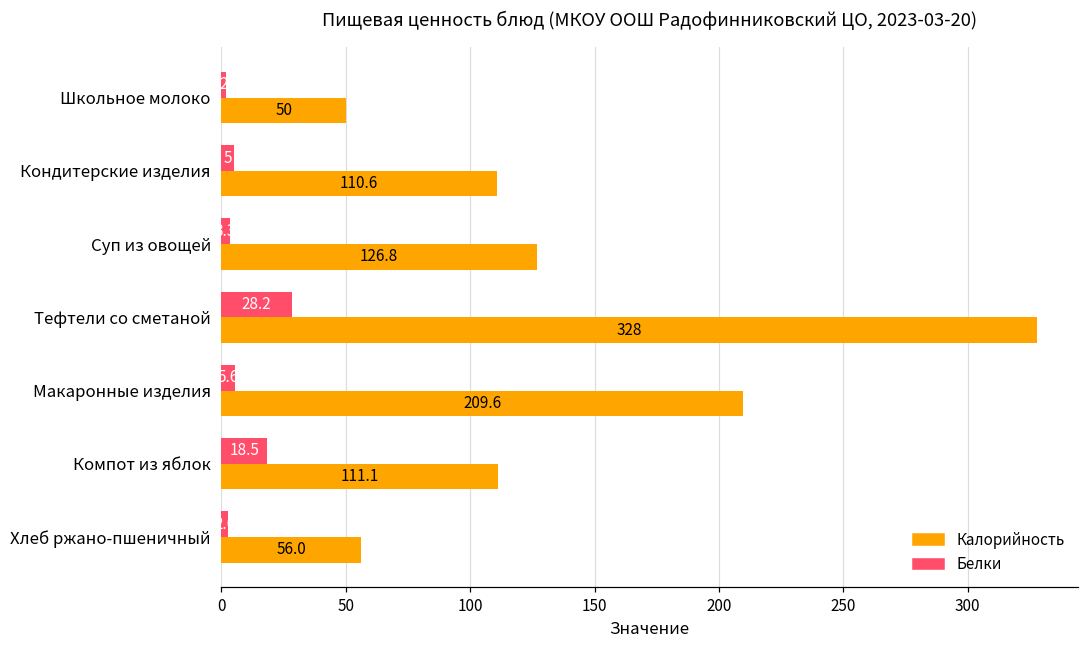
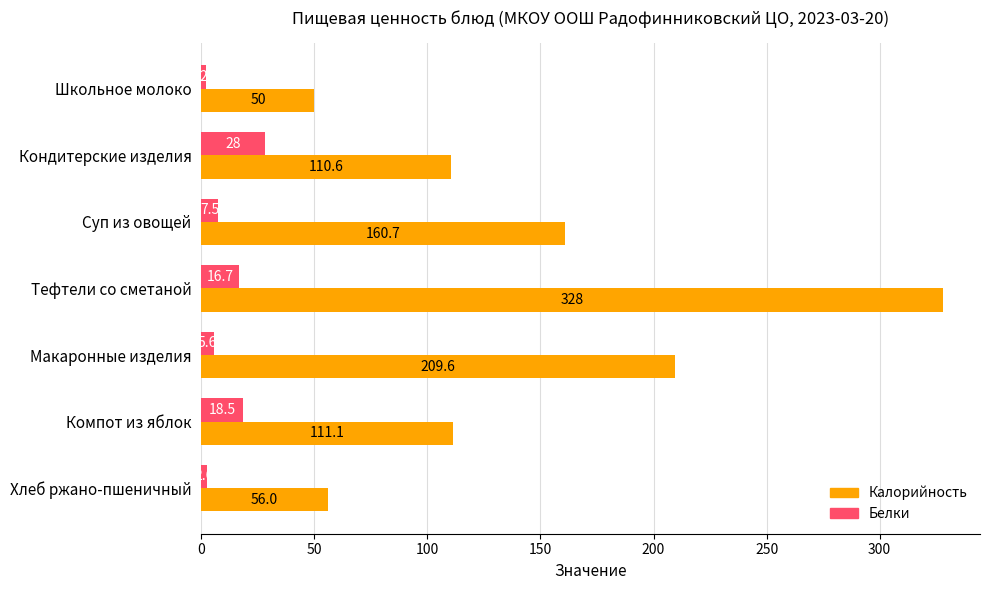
  {
    "Калорийность": {
      "Школьное молоко": 50,
      "Кондитерские изделия": 110.6,
-     "Суп из овощей": 126.8,
+     "Суп из овощей": 160.7,
      "Тефтели со сметаной": 328,
      "Макаронные изделия": 209.6,
      "Компот из яблок": 111.1,
      "Хлеб ржано-пшеничный": 56.0
    },
    "Белки": {
-     "Кондитерские изделия": 5,
-     "Суп из овощей": 3,
-     "Тефтели со сметаной": 28.2,
+     "Кондитерские изделия": 28,
+     "Суп из овощей": 8,
+     "Тефтели со сметаной": 16.7,
      "Макаронные изделия": 5.6,
      "Компот из яблок": 18.5
    }
  }
